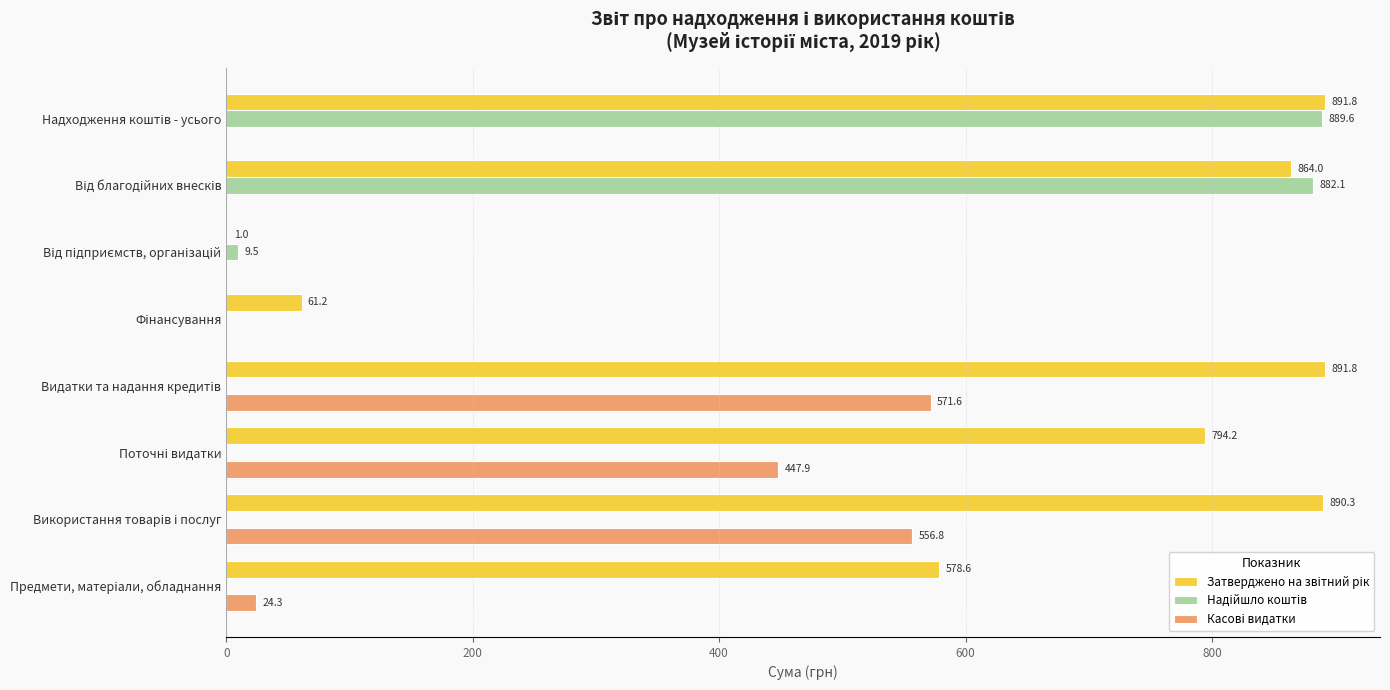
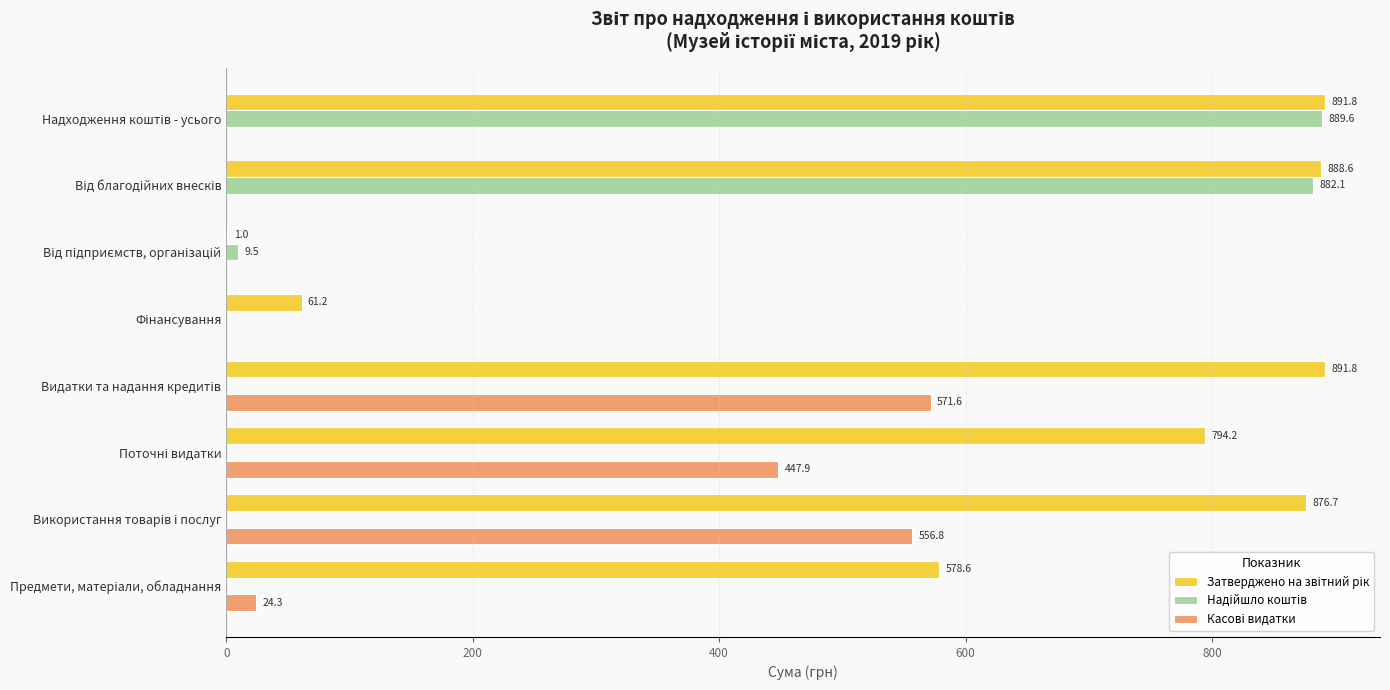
  {
    "Затверджено на звітний рік": {
      "Надходження коштів - усього": 891.8,
-     "Від благодійних внесків": 864.0,
+     "Від благодійних внесків": 888.6,
      "Від підприємств, організацій": 1.0,
      "Фінансування": 61.2,
      "Видатки та надання кредитів": 891.8,
      "Поточні видатки": 794.2,
-     "Використання товарів і послуг": 890.3,
+     "Використання товарів і послуг": 876.7,
      "Предмети, матеріали, обладнання": 578.6
    },
    "Надійшло коштів": {
      "Надходження коштів - усього": 889.6,
      "Від благодійних внесків": 882.1,
      "Від підприємств, організацій": 9.5
    },
    "Касові видатки": {
      "Видатки та надання кредитів": 571.6,
      "Поточні видатки": 447.9,
      "Використання товарів і послуг": 556.8,
      "Предмети, матеріали, обладнання": 24.3
    }
  }
